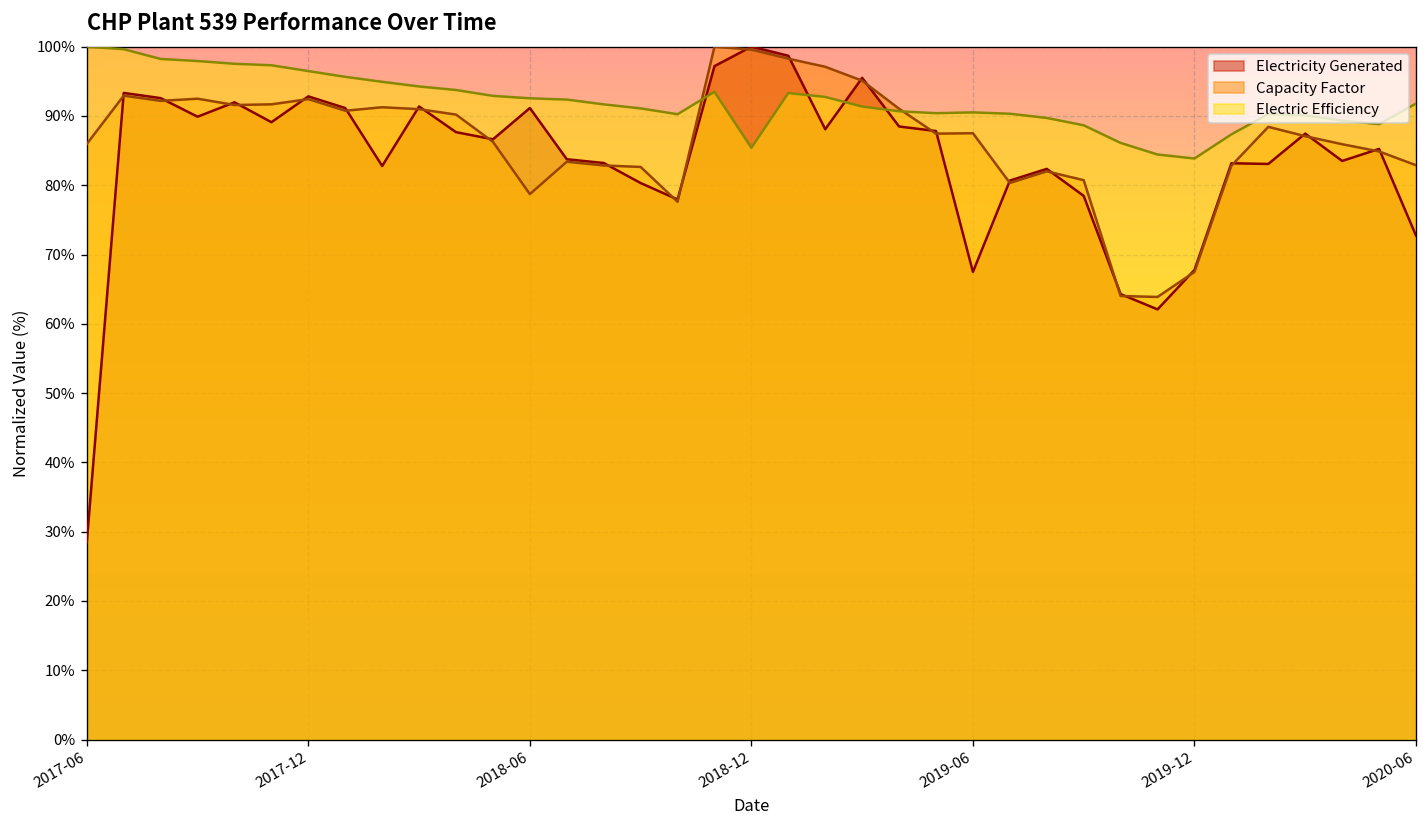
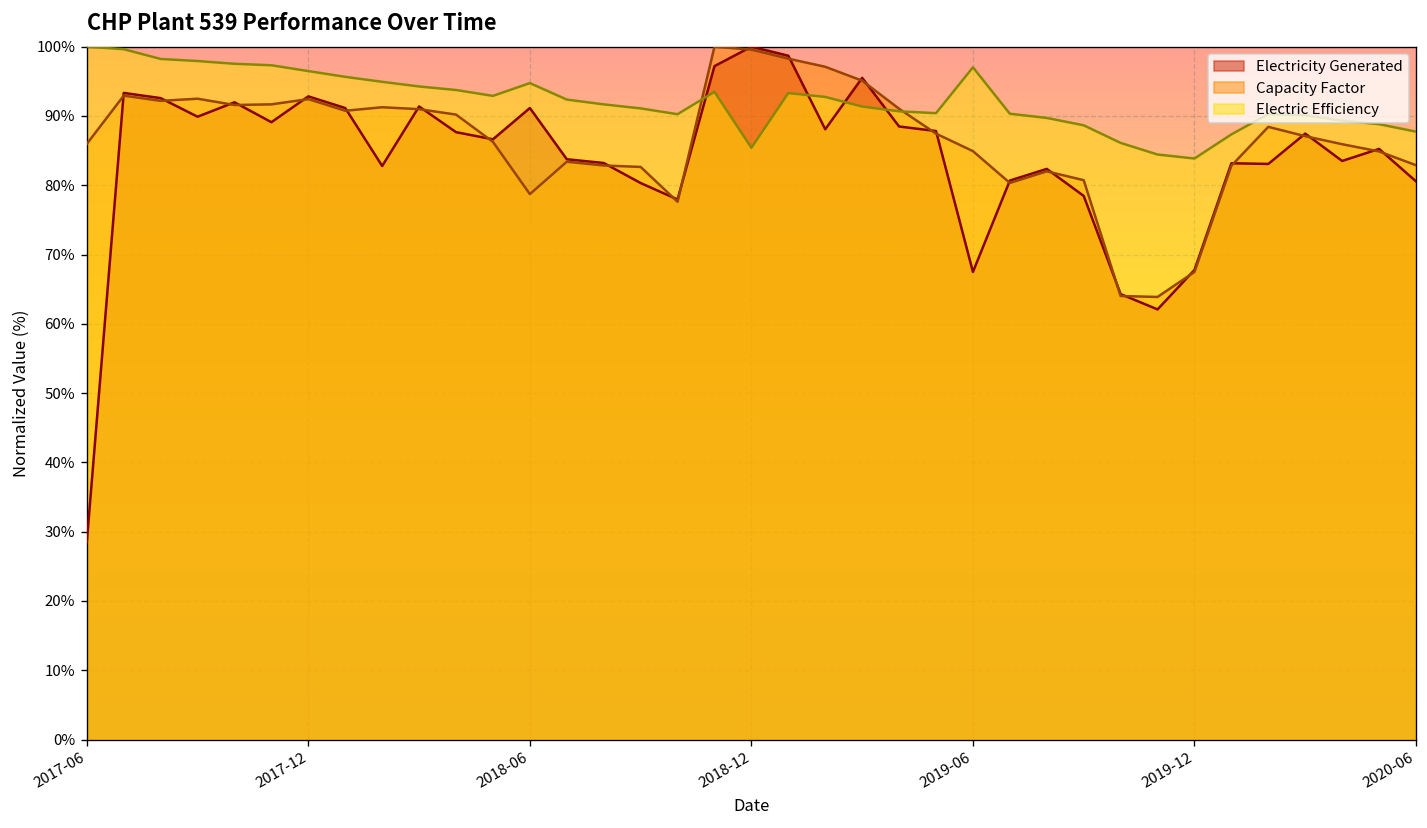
  {
    "Electricity Generated": {
      "2017-06": "29%",
      "2018-06": "91%",
      "2019-06": "67%",
-     "2020-06": "73%"
+     "2020-06": "81%"
    },
    "Capacity Factor": {
      "2017-06": "86%",
      "2018-06": "79%",
-     "2019-06": "88%",
+     "2019-06": "85%",
      "2020-06": "83%"
    },
    "Electric Efficiency": {
      "2017-06": "100%",
      "2017-12": "96%",
-     "2018-06": "93%",
+     "2018-06": "95%",
      "2018-12": "85%",
-     "2019-06": "91%",
+     "2019-06": "97%",
      "2019-12": "84%",
-     "2020-06": "92%"
+     "2020-06": "88%"
    }
  }
